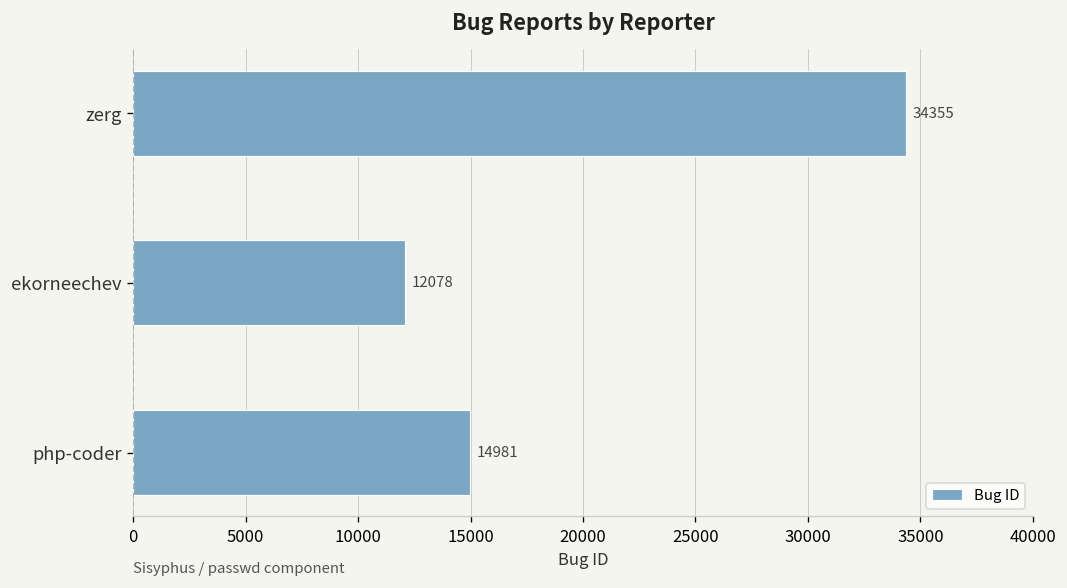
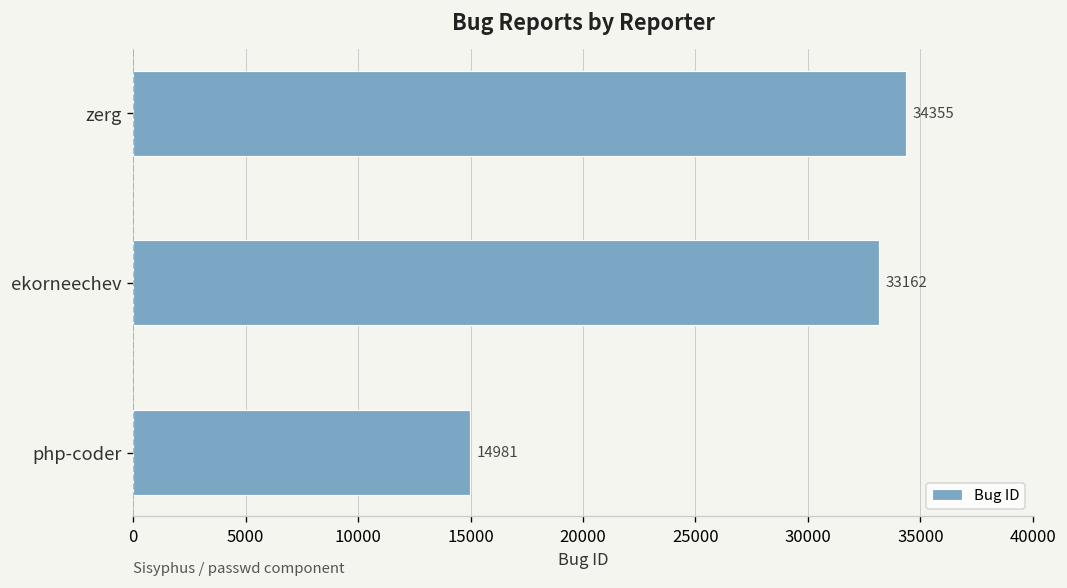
  {
    "zerg": 34355,
-   "ekorneechev": 12078,
+   "ekorneechev": 33162,
    "php-coder": 14981
  }
